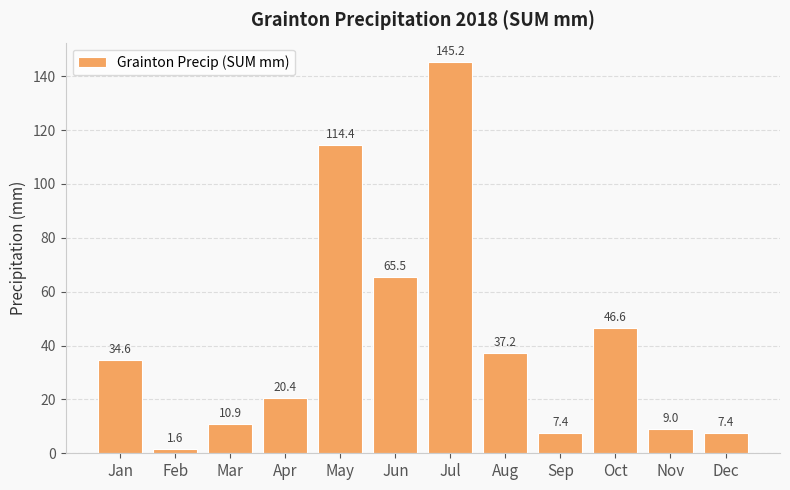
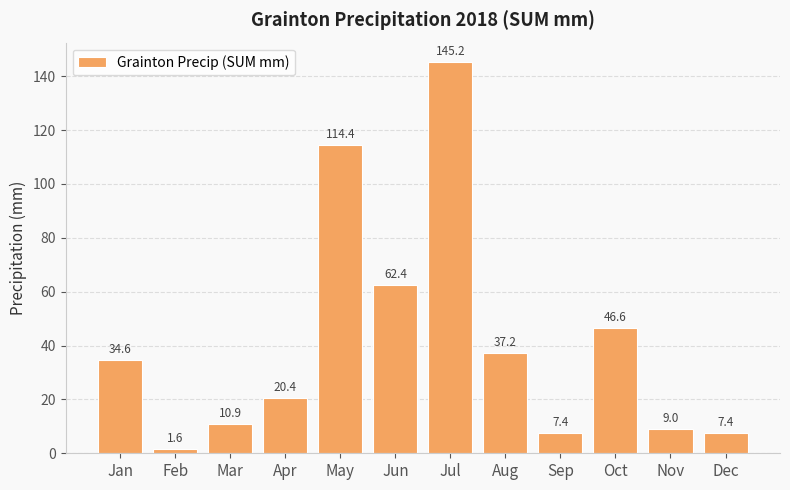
  {
    "Jan": 34.6,
    "Feb": 1.6,
    "Mar": 10.9,
    "Apr": 20.4,
    "May": 114.4,
-   "Jun": 65.5,
+   "Jun": 62.4,
    "Jul": 145.2,
    "Aug": 37.2,
    "Sep": 7.4,
    "Oct": 46.6,
    "Nov": 9.0,
    "Dec": 7.4
  }
